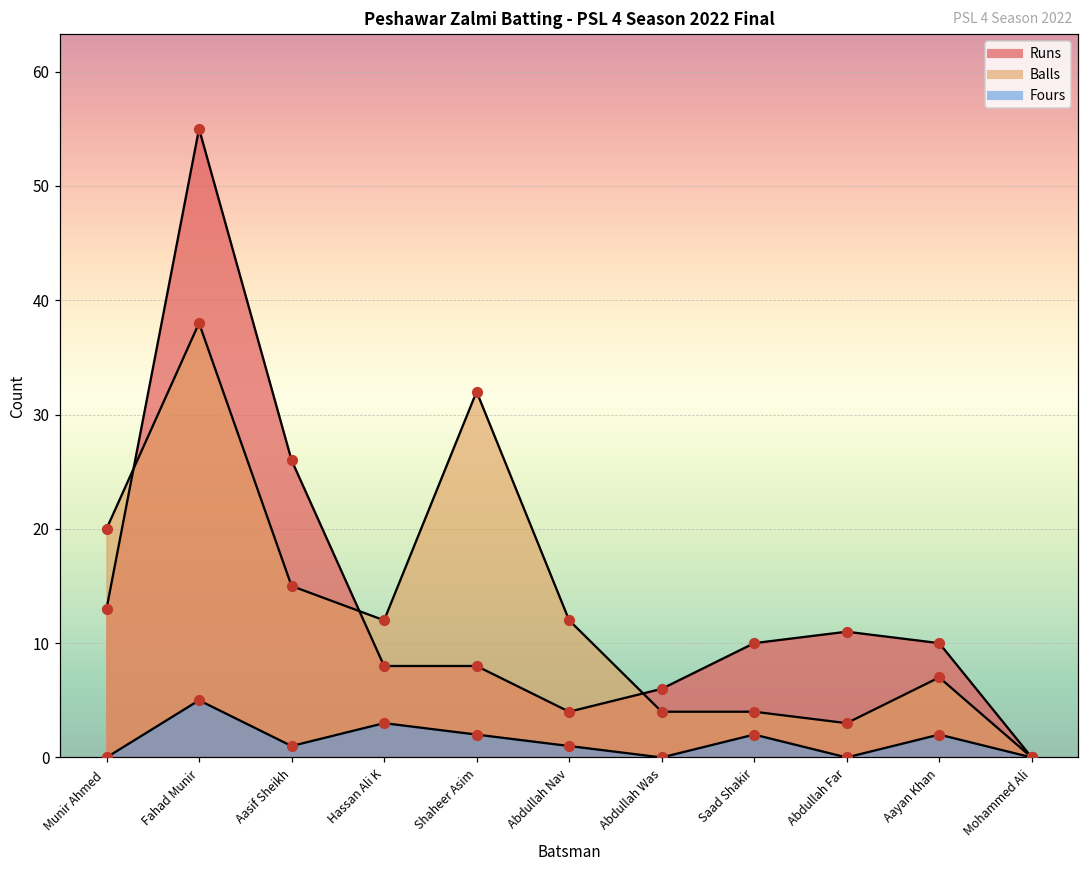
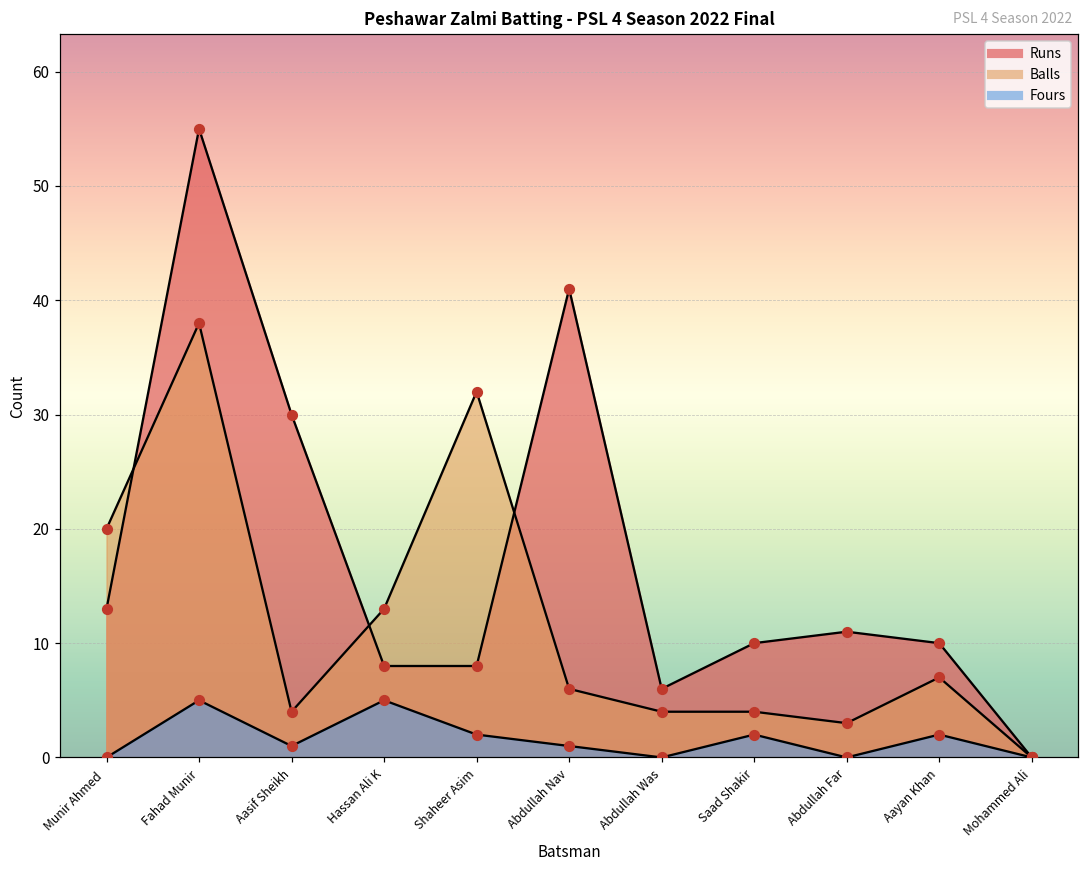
  {
    "Runs": {
      "Munir Ahmed": 13,
      "Fahad Munir": 55,
-     "Aasif Sheikh": 26,
+     "Aasif Sheikh": 30,
      "Hassan Ali K": 8,
      "Shaheer Asim": 8,
-     "Abdullah Nav": 4,
+     "Abdullah Nav": 41,
      "Abdullah Was": 6,
      "Saad Shakir": 10,
      "Abdullah Far": 11,
      "Aayan Khan": 10
    },
    "Balls": {
      "Munir Ahmed": 20,
      "Fahad Munir": 38,
-     "Aasif Sheikh": 15,
-     "Hassan Ali K": 12,
+     "Aasif Sheikh": 4,
+     "Hassan Ali K": 13,
      "Shaheer Asim": 32,
-     "Abdullah Nav": 12,
+     "Abdullah Nav": 6,
      "Abdullah Was": 4,
      "Saad Shakir": 4,
      "Abdullah Far": 3,
      "Aayan Khan": 7
    },
    "Fours": {
      "Munir Ahmed": 0,
      "Fahad Munir": 5,
      "Aasif Sheikh": 1,
-     "Hassan Ali K": 3,
+     "Hassan Ali K": 5,
      "Shaheer Asim": 2,
      "Abdullah Nav": 1,
      "Abdullah Was": 0,
      "Saad Shakir": 2,
      "Abdullah Far": 0,
      "Aayan Khan": 2
    }
  }
